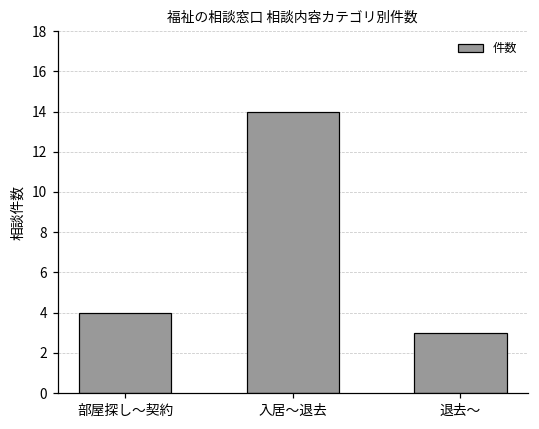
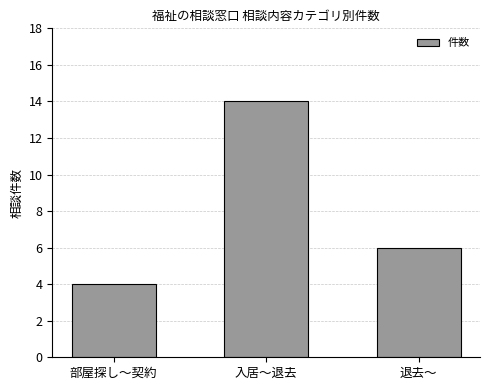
  {
    "部屋探し～契約": 4,
    "入居～退去": 14,
-   "退去～": 3
+   "退去～": 6
  }
